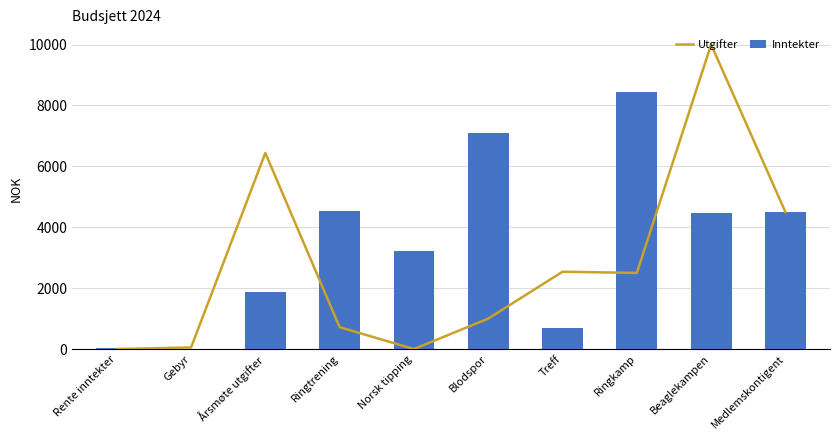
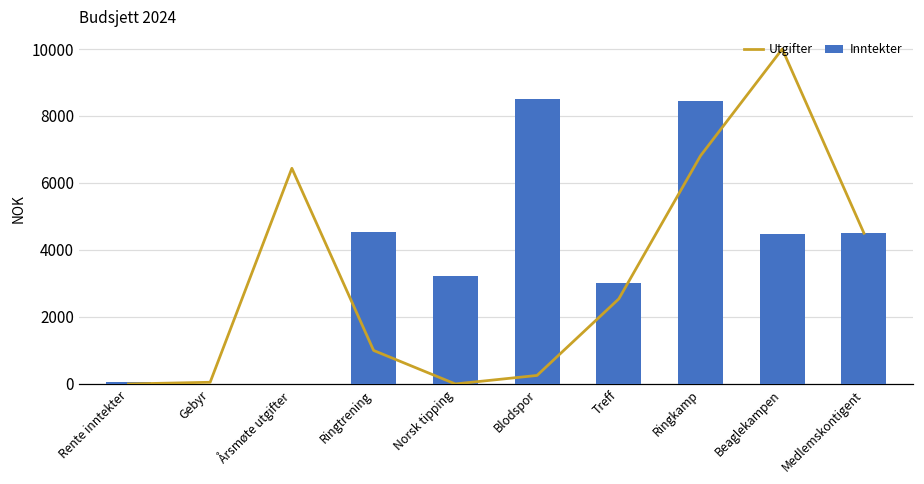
  {
    "Utgifter": {
      "Rente inntekter": 0,
      "Gebyr": 100,
      "Årsmøte utgifter": 6400,
-     "Ringtrening": 700,
+     "Ringtrening": 1000,
      "Norsk tipping": 0,
-     "Blodspor": 1000,
+     "Blodspor": 300,
      "Treff": 2500,
-     "Ringkamp": 2500,
+     "Ringkamp": 6800,
      "Beaglekampen": 10000,
      "Medlemskontigent": 4500
    },
    "Inntekter": {
      "Gebyr": 0,
-     "Årsmøte utgifter": 1900,
+     "Årsmøte utgifter": 0,
      "Ringtrening": 4500,
      "Norsk tipping": 3200,
-     "Blodspor": 7100,
-     "Treff": 700,
+     "Blodspor": 8500,
+     "Treff": 3000,
      "Ringkamp": 8400,
      "Beaglekampen": 4500,
      "Medlemskontigent": 4500
    }
  }
